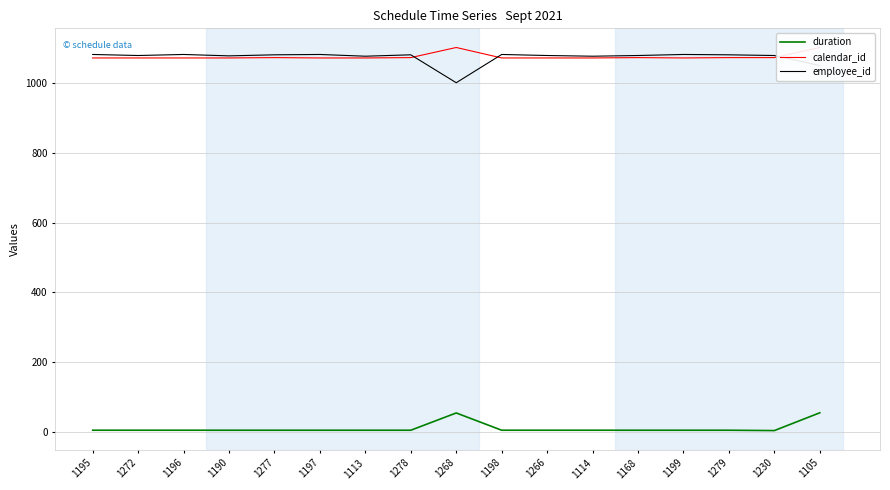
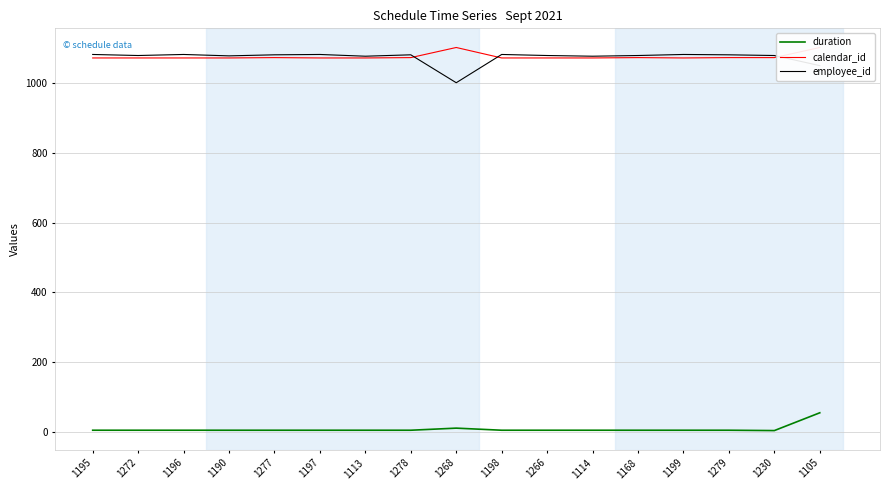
  {
    "duration": {
      "1195": 10,
      "1272": 10,
      "1196": 10,
      "1190": 10,
      "1277": 10,
      "1197": 10,
      "1113": 10,
      "1278": 10,
-     "1268": 50,
+     "1268": 10,
      "1198": 10,
      "1266": 10,
      "1114": 10,
      "1168": 10,
      "1199": 10,
      "1279": 10,
      "1230": 0,
      "1105": 60
    },
    "calendar_id": {
      "1195": 1070,
      "1196": 1070,
      "1277": 1070,
      "1197": 1070,
      "1278": 1070,
      "1268": 1100,
      "1198": 1070,
      "1199": 1070,
      "1279": 1070
    },
    "employee_id": {
      "1195": 1080,
      "1196": 1080,
      "1277": 1080,
      "1197": 1080,
      "1278": 1080,
      "1268": 1000,
      "1198": 1080,
      "1199": 1080,
      "1279": 1080
    }
  }
